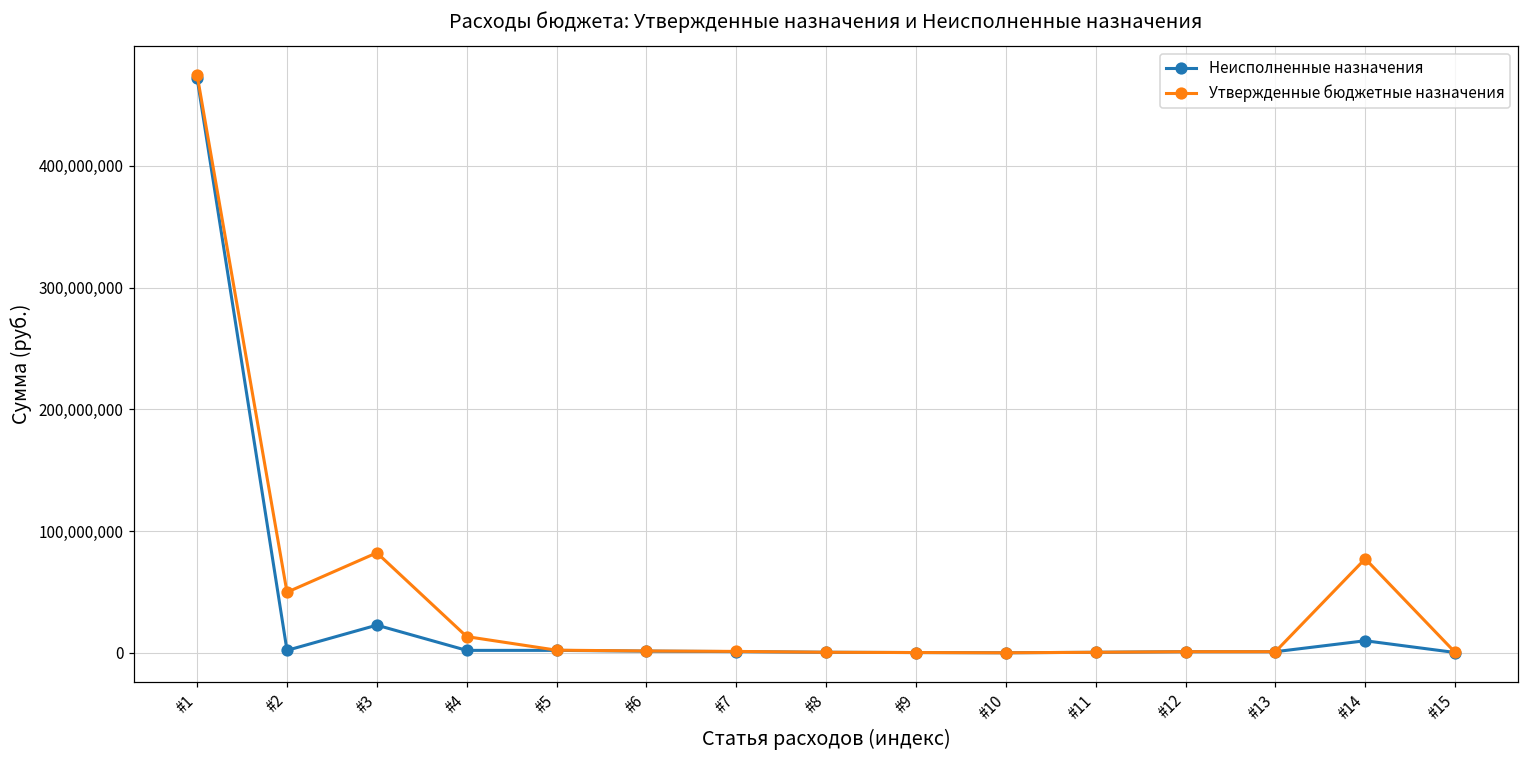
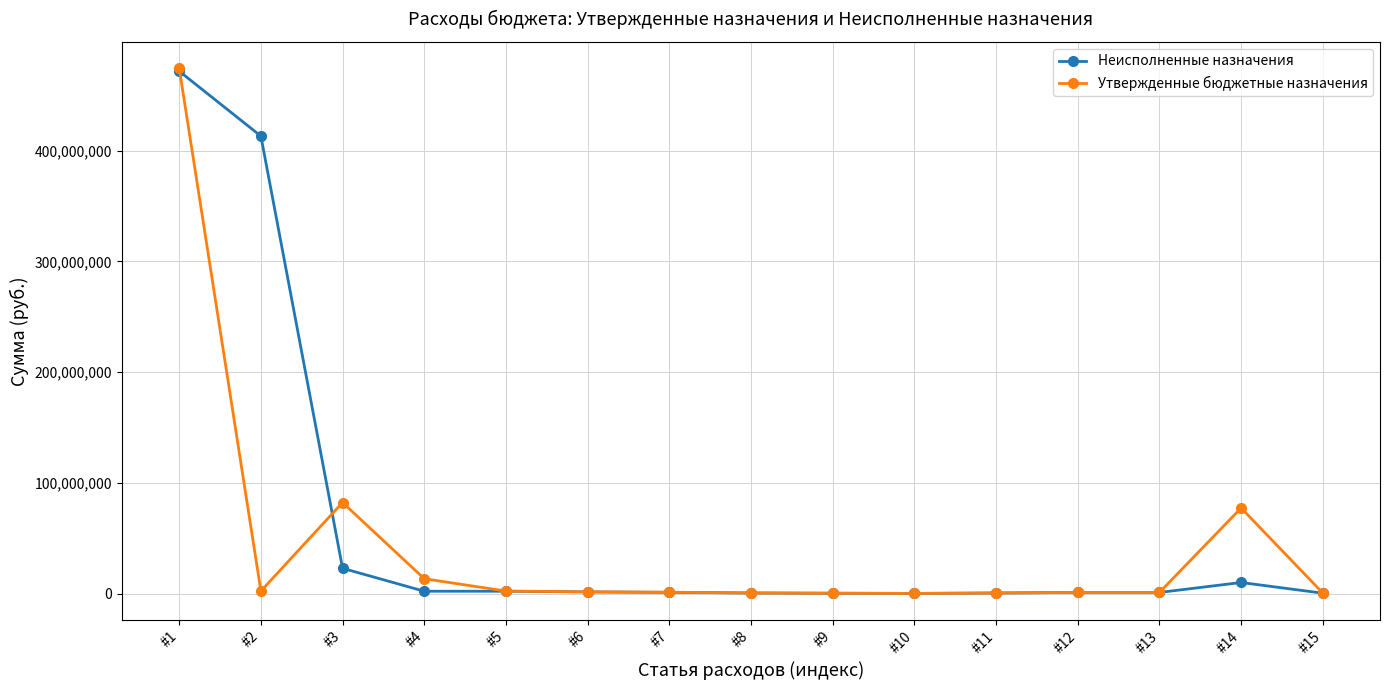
  {
    "Неисполненные назначения": {
      "#1": "472,000,000",
-     "#2": "2,000,000",
+     "#2": "413,000,000",
      "#3": "23,000,000",
      "#4": "2,000,000",
      "#14": "10,000,000"
    },
    "Утвержденные бюджетные назначения": {
      "#1": "475,000,000",
-     "#2": "50,000,000",
+     "#2": "2,000,000",
      "#3": "82,000,000",
      "#4": "13,000,000",
      "#14": "77,000,000"
    }
  }
